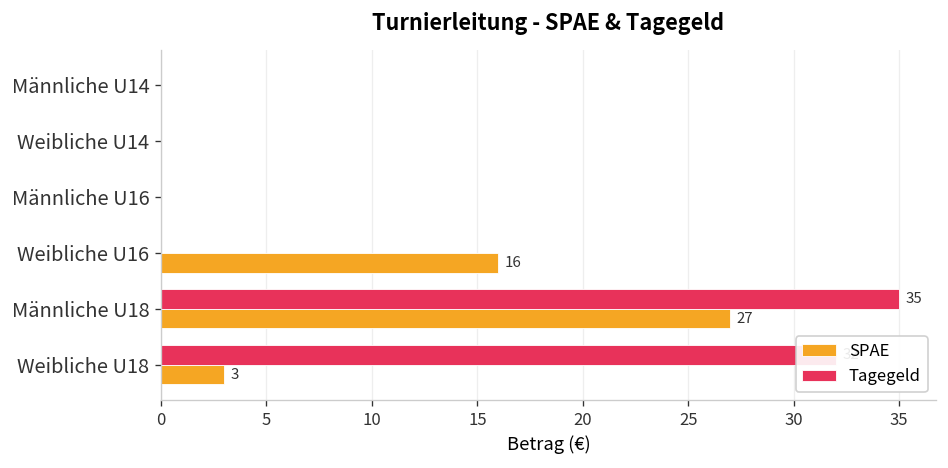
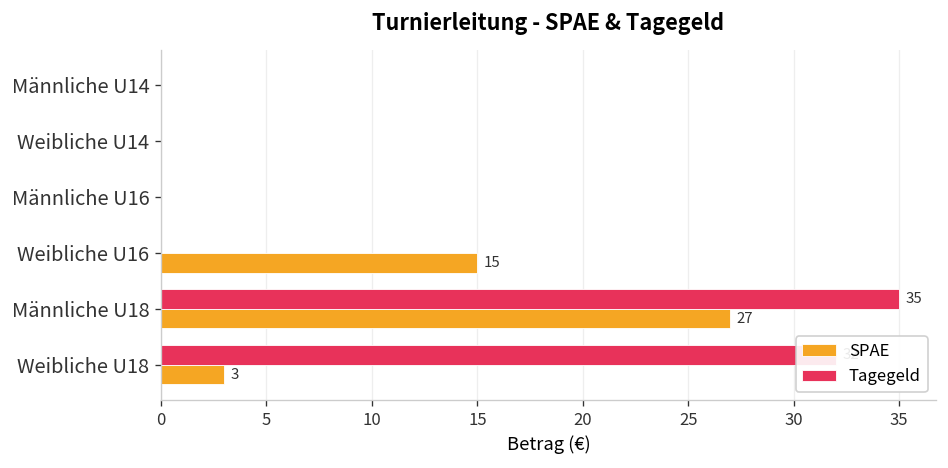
  {
    "SPAE": {
-     "Weibliche U16": 16,
+     "Weibliche U16": 15,
      "Männliche U18": 27,
      "Weibliche U18": 3
    },
    "Tagegeld": {
      "Männliche U18": 35
    }
  }
